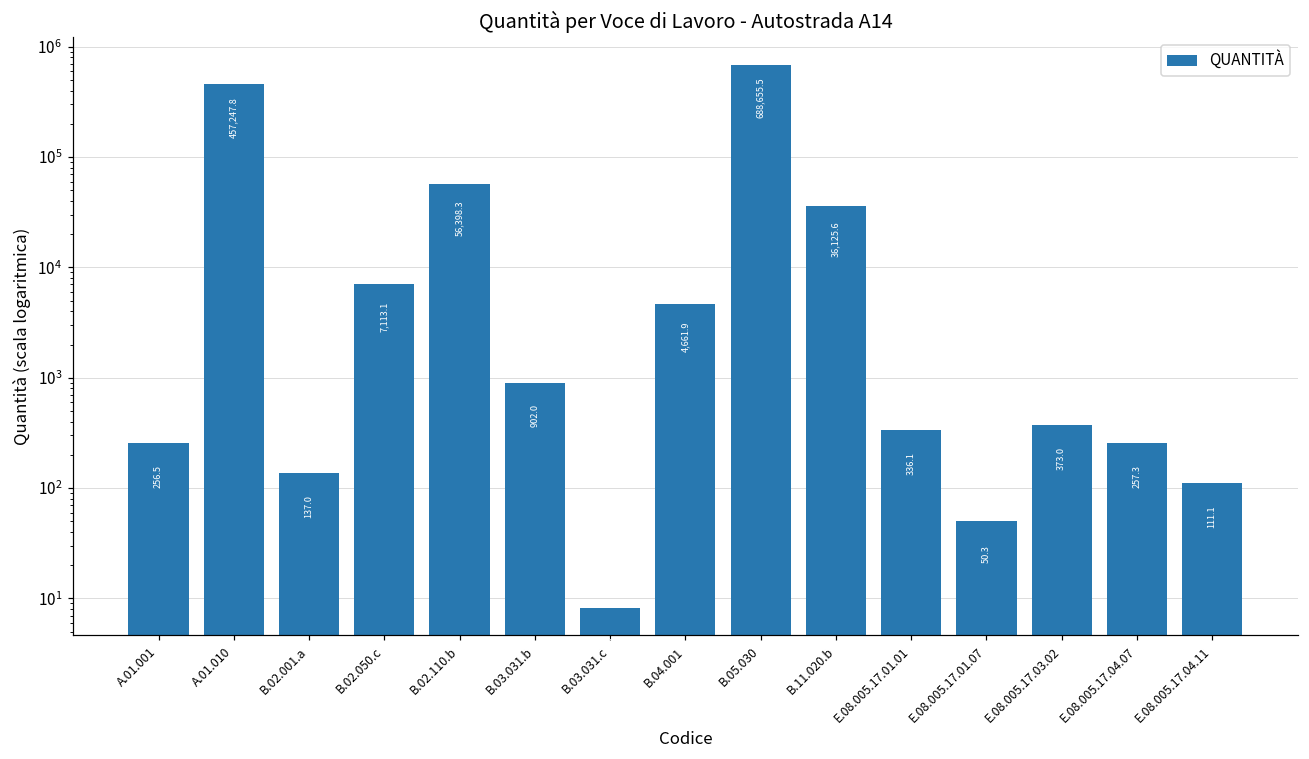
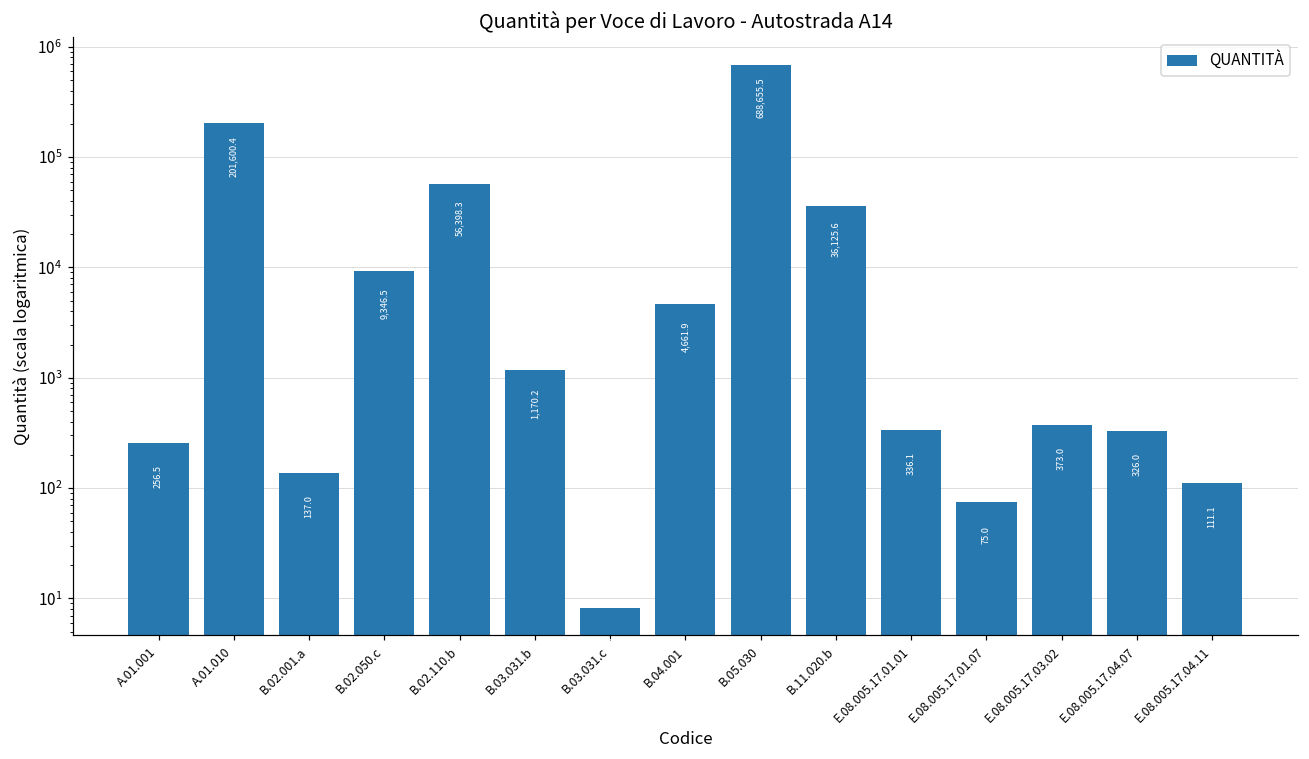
  {
    "A.01.001": "256.5",
-   "A.01.010": "457,247.8",
+   "A.01.010": "201,600.4",
    "B.02.001.a": "137.0",
-   "B.02.050.c": "7,113.1",
+   "B.02.050.c": "9,346.5",
    "B.02.110.b": "56,398.3",
-   "B.03.031.b": "902.0",
+   "B.03.031.b": "1,170.2",
    "B.04.001": "4,661.9",
    "B.05.030": "688,655.5",
    "B.11.020.b": "36,125.6",
    "E.08.005.17.01.01": "336.1",
-   "E.08.005.17.01.07": "50.3",
+   "E.08.005.17.01.07": "75.0",
    "E.08.005.17.03.02": "373.0",
-   "E.08.005.17.04.07": "257.3",
+   "E.08.005.17.04.07": "326.0",
    "E.08.005.17.04.11": "111.1"
  }
